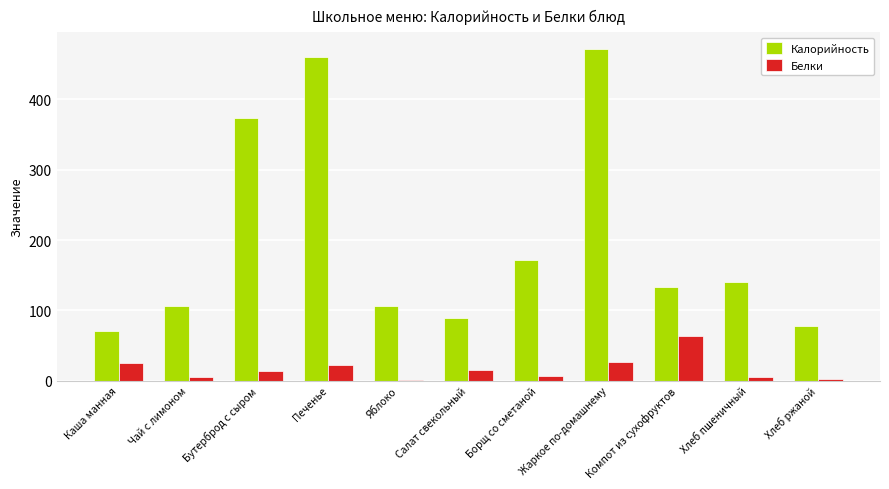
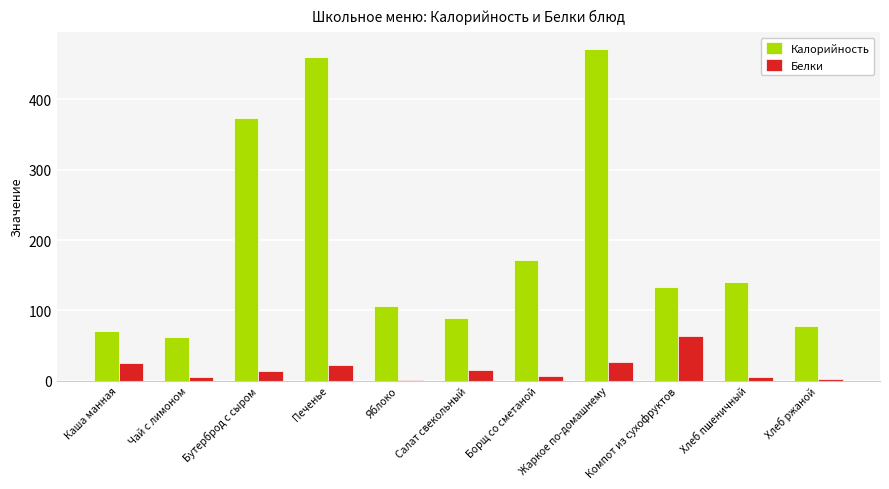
  {
    "Калорийность": {
      "Каша манная": 70,
-     "Чай с лимоном": 110,
+     "Чай с лимоном": 60,
      "Бутерброд с сыром": 370,
      "Печенье": 460,
      "Яблоко": 110,
      "Салат свекольный": 90,
      "Борщ со сметаной": 170,
      "Жаркое по-домашнему": 470,
      "Компот из сухофруктов": 130,
      "Хлеб пшеничный": 140,
      "Хлеб ржаной": 80
    },
    "Белки": {
      "Каша манная": 30,
      "Чай с лимоном": 10,
      "Бутерброд с сыром": 10,
      "Печенье": 20,
      "Салат свекольный": 20,
      "Борщ со сметаной": 10,
      "Жаркое по-домашнему": 30,
      "Компот из сухофруктов": 60,
      "Хлеб пшеничный": 0
    }
  }
